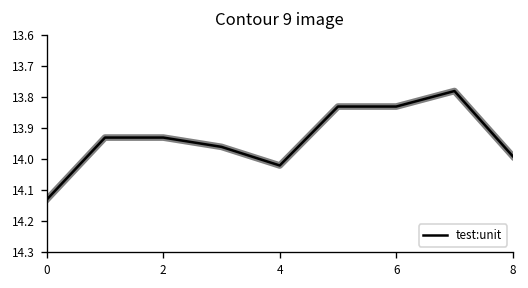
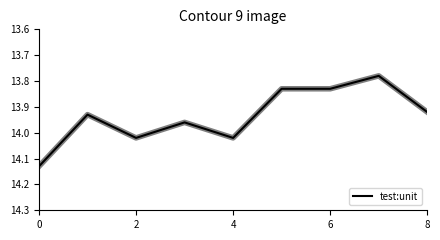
  {
    "0": 14.13,
-   "2": 13.93,
+   "2": 14.02,
    "4": 14.02,
    "6": 13.83,
-   "8": 13.99
+   "8": 13.92
  }
